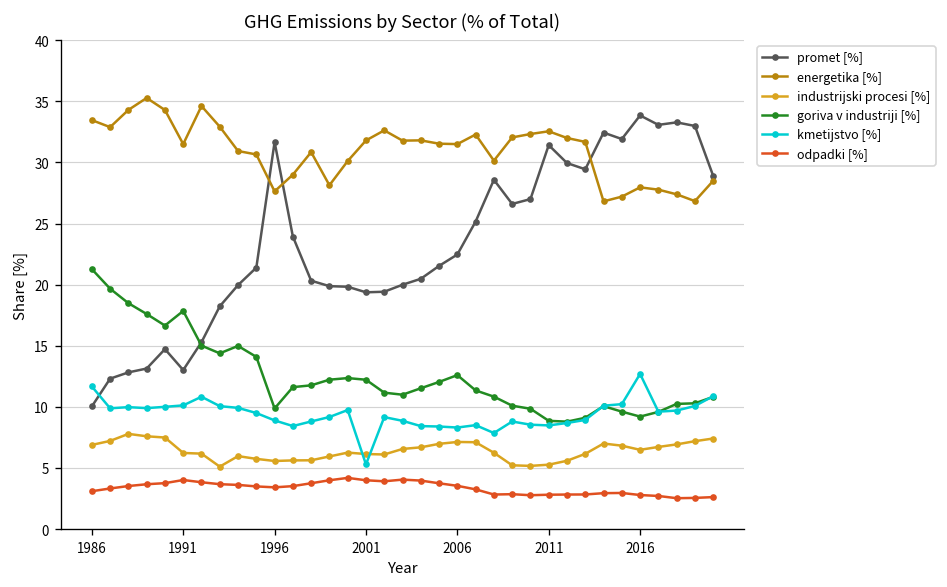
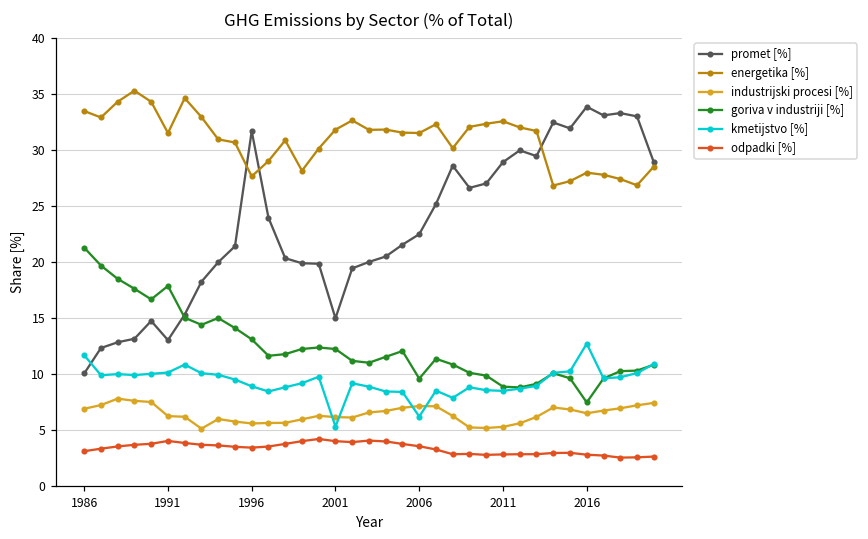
  {
    "promet [%]": {
      "1986": 10.0,
      "1991": 13.0,
      "1996": 31.7,
-     "2001": 19.4,
+     "2001": 15.0,
      "2006": 22.5,
-     "2011": 31.4,
+     "2011": 28.9,
      "2016": 33.8
    },
    "goriva v industriji [%]": {
      "1986": 21.3,
      "1991": 17.8,
-     "1996": 9.9,
+     "1996": 13.1,
      "2001": 12.2,
-     "2006": 12.6,
+     "2006": 9.6,
      "2011": 8.9,
-     "2016": 9.2
+     "2016": 7.4
    },
    "kmetijstvo [%]": {
      "1986": 11.7,
      "1991": 10.1,
      "1996": 8.9,
      "2001": 5.3,
-     "2006": 8.3,
+     "2006": 6.2,
      "2011": 8.5,
      "2016": 12.7
    },
    "odpadki [%]": {
      "1986": 3.1,
      "1991": 4.0,
      "1996": 3.4,
      "2001": 4.0,
      "2006": 3.5,
      "2011": 2.8,
      "2016": 2.8
    }
  }
